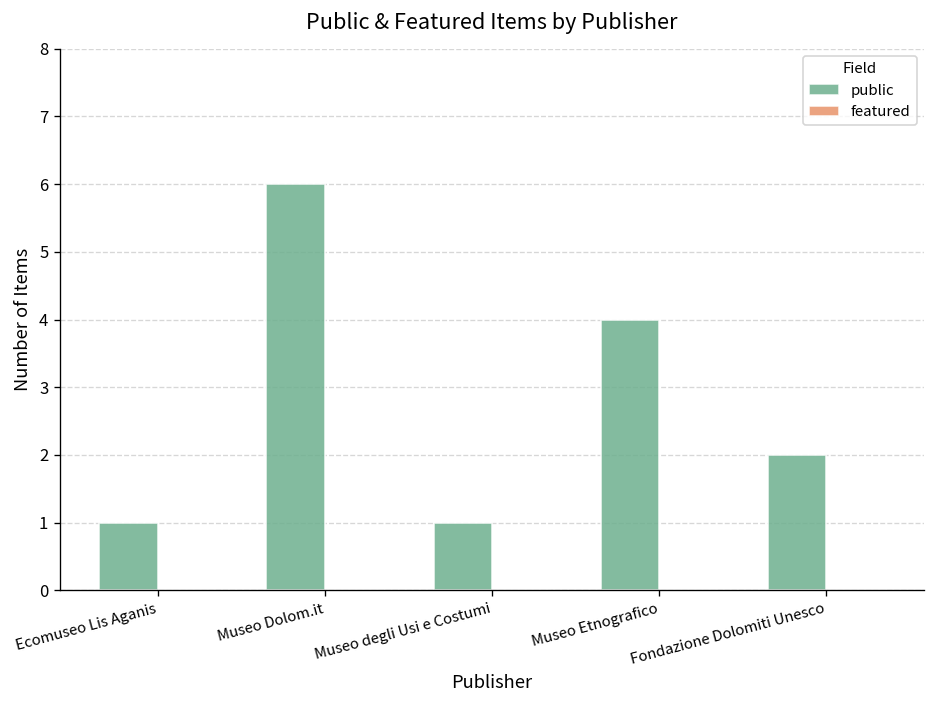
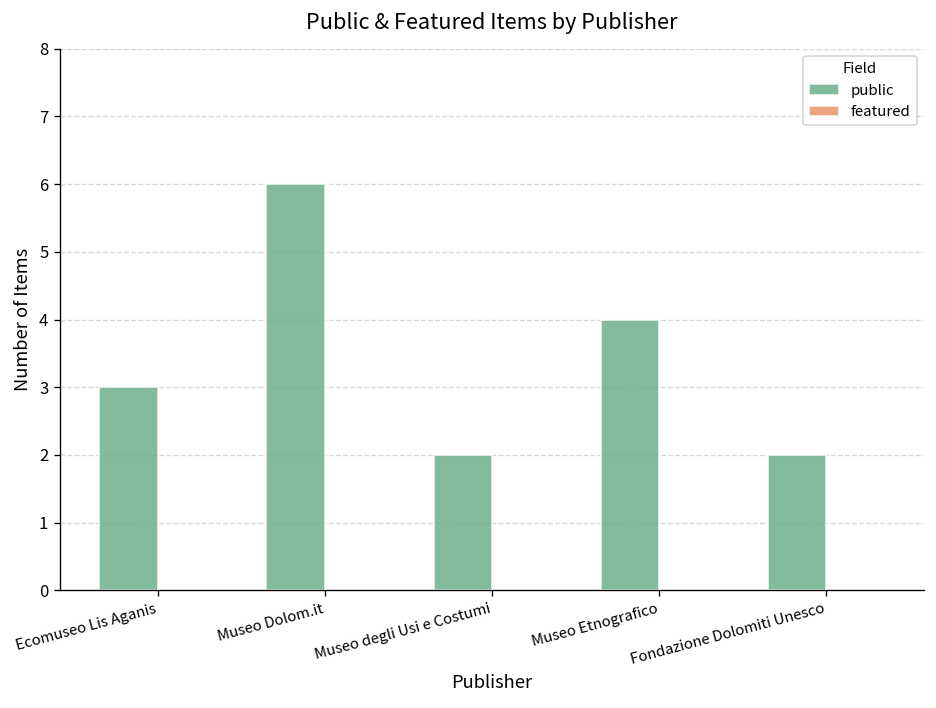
  {
    "public": {
-     "Ecomuseo Lis Aganis": 1,
+     "Ecomuseo Lis Aganis": 3,
      "Museo Dolom.it": 6,
-     "Museo degli Usi e Costumi": 1,
+     "Museo degli Usi e Costumi": 2,
      "Museo Etnografico": 4,
      "Fondazione Dolomiti Unesco": 2
    },
    "featured": {
      "Ecomuseo Lis Aganis": 0,
      "Museo Dolom.it": 0,
      "Museo degli Usi e Costumi": 0,
      "Museo Etnografico": 0,
      "Fondazione Dolomiti Unesco": 0
    }
  }
